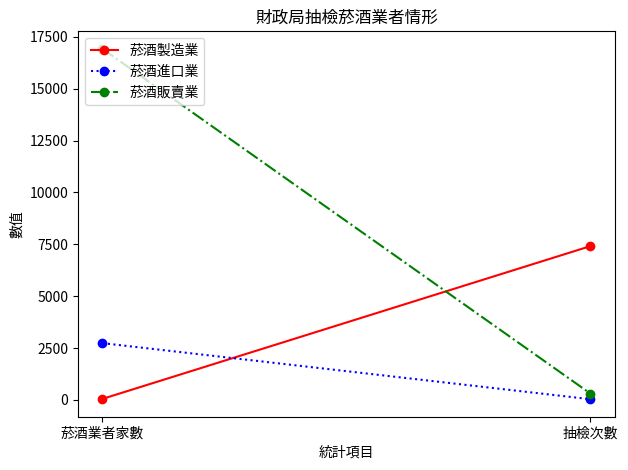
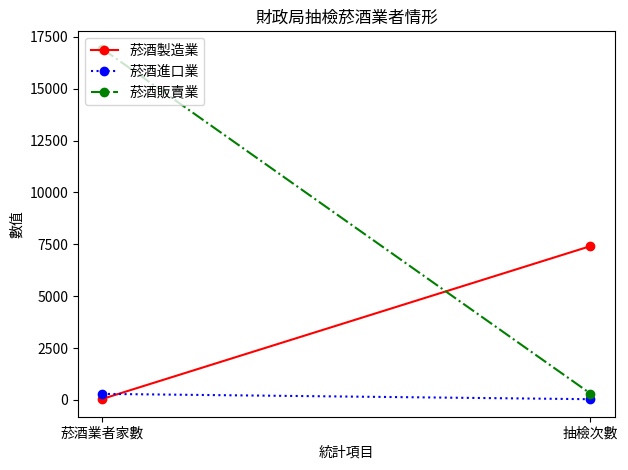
  {
    "菸酒製造業": {
      "菸酒業者家數": 0,
      "抽檢次數": 7400
    },
    "菸酒進口業": {
-     "菸酒業者家數": 2700,
+     "菸酒業者家數": 300,
      "抽檢次數": 0
    },
    "菸酒販賣業": {
      "抽檢次數": 300
    }
  }
